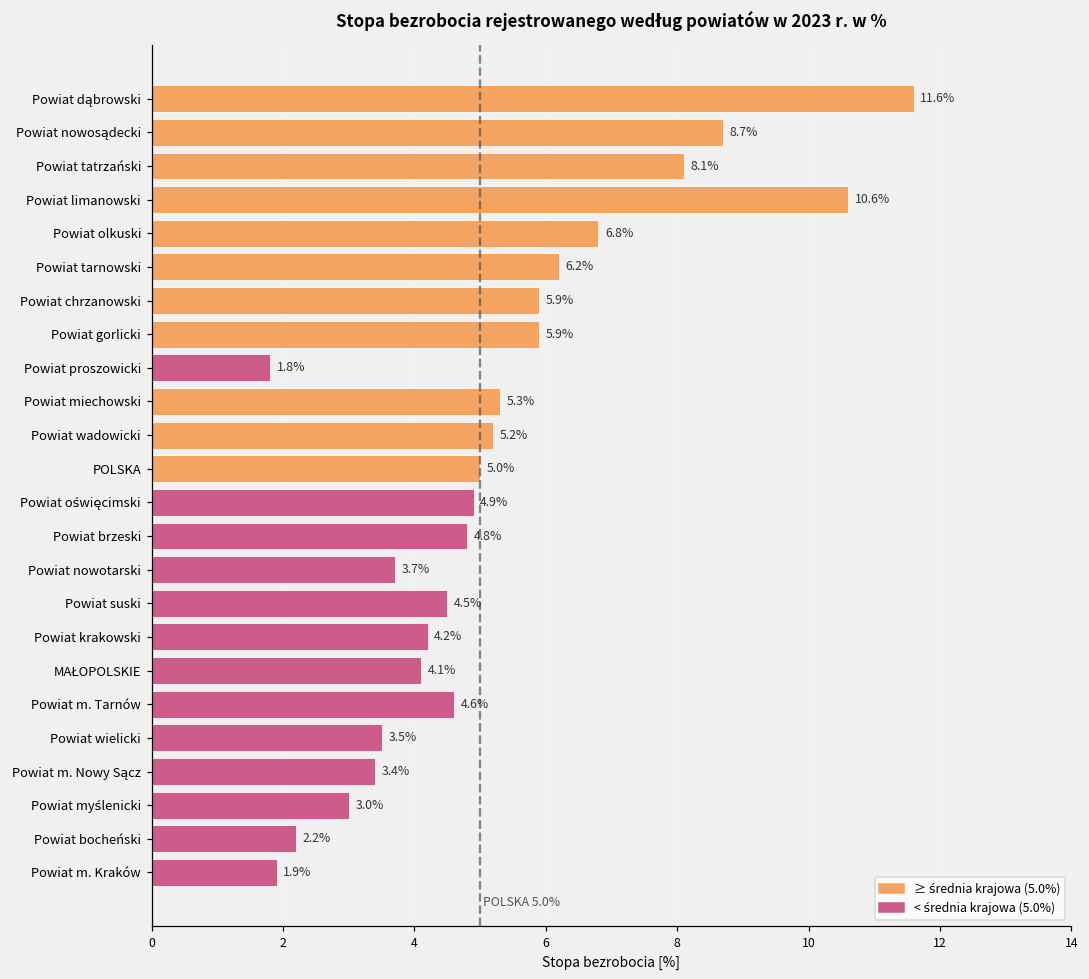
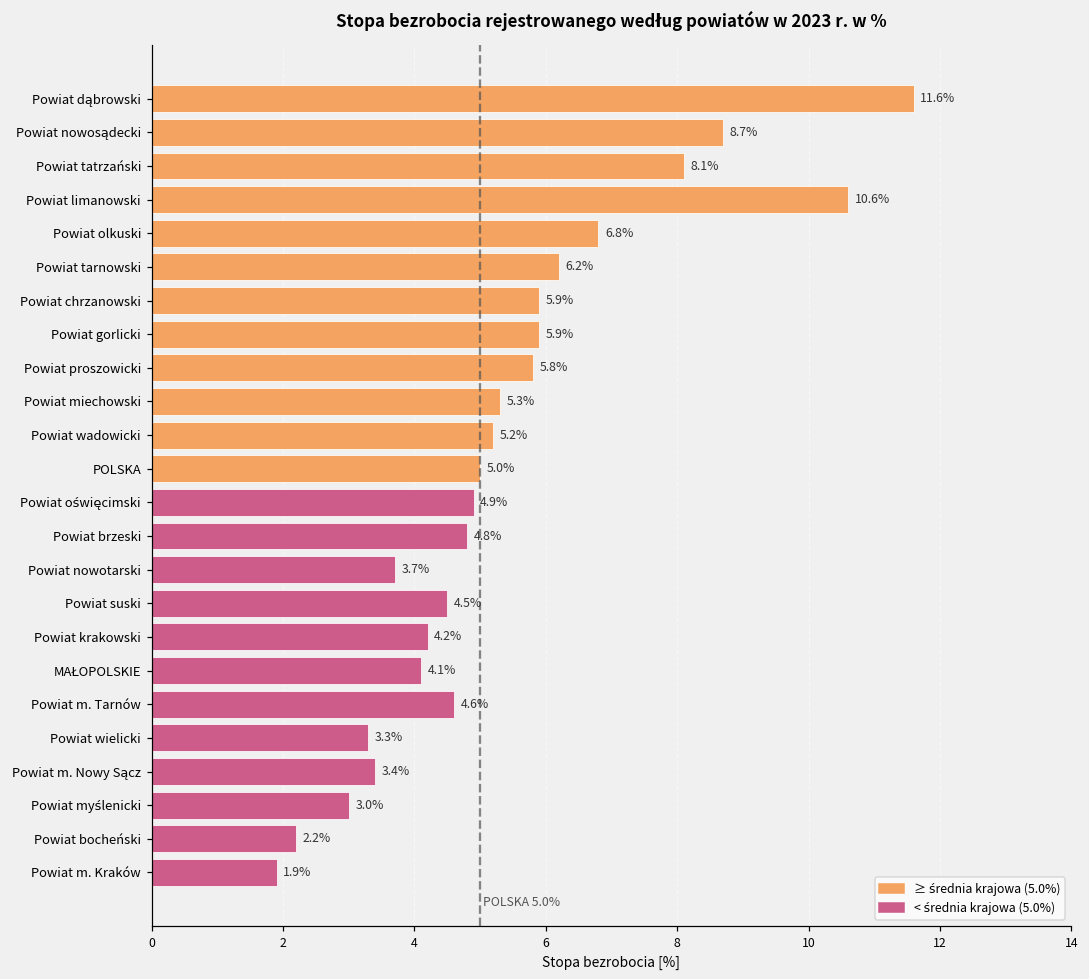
  {
    "Powiat dąbrowski": "11.6%",
    "Powiat nowosądecki": "8.7%",
    "Powiat tatrzański": "8.1%",
    "Powiat limanowski": "10.6%",
    "Powiat olkuski": "6.8%",
    "Powiat tarnowski": "6.2%",
    "Powiat chrzanowski": "5.9%",
    "Powiat gorlicki": "5.9%",
-   "Powiat proszowicki": "1.8%",
+   "Powiat proszowicki": "5.8%",
    "Powiat miechowski": "5.3%",
    "Powiat wadowicki": "5.2%",
    "POLSKA": "5.0%",
    "Powiat oświęcimski": "4.9%",
    "Powiat brzeski": "4.8%",
    "Powiat nowotarski": "3.7%",
    "Powiat suski": "4.5%",
    "Powiat krakowski": "4.2%",
    "MAŁOPOLSKIE": "4.1%",
    "Powiat m. Tarnów": "4.6%",
-   "Powiat wielicki": "3.5%",
+   "Powiat wielicki": "3.3%",
    "Powiat m. Nowy Sącz": "3.4%",
    "Powiat myślenicki": "3.0%",
    "Powiat bocheński": "2.2%",
    "Powiat m. Kraków": "1.9%"
  }
